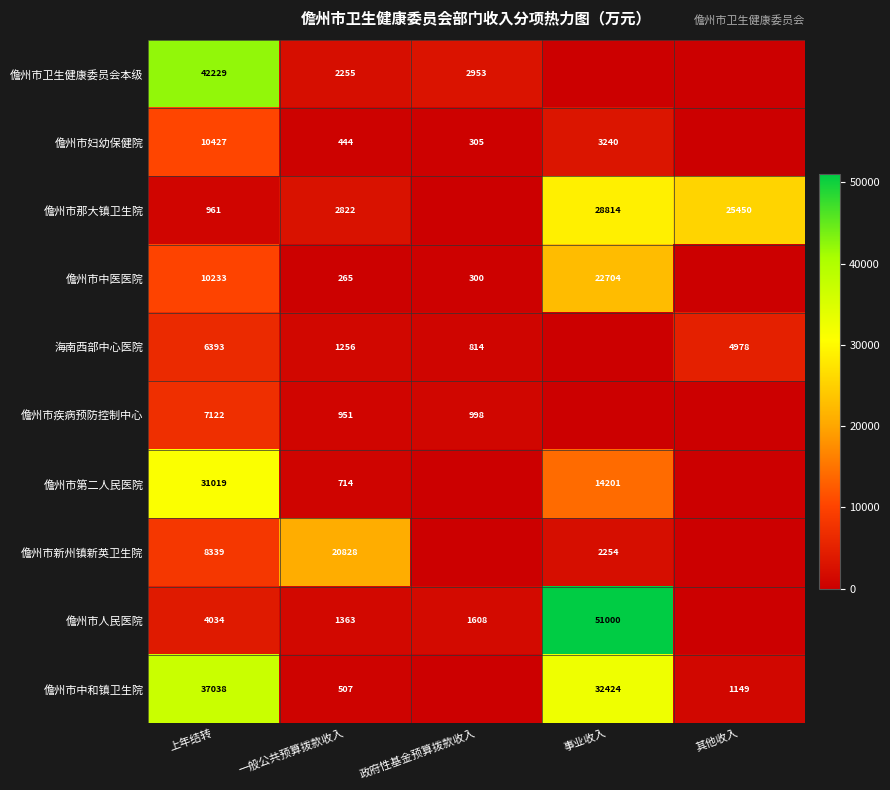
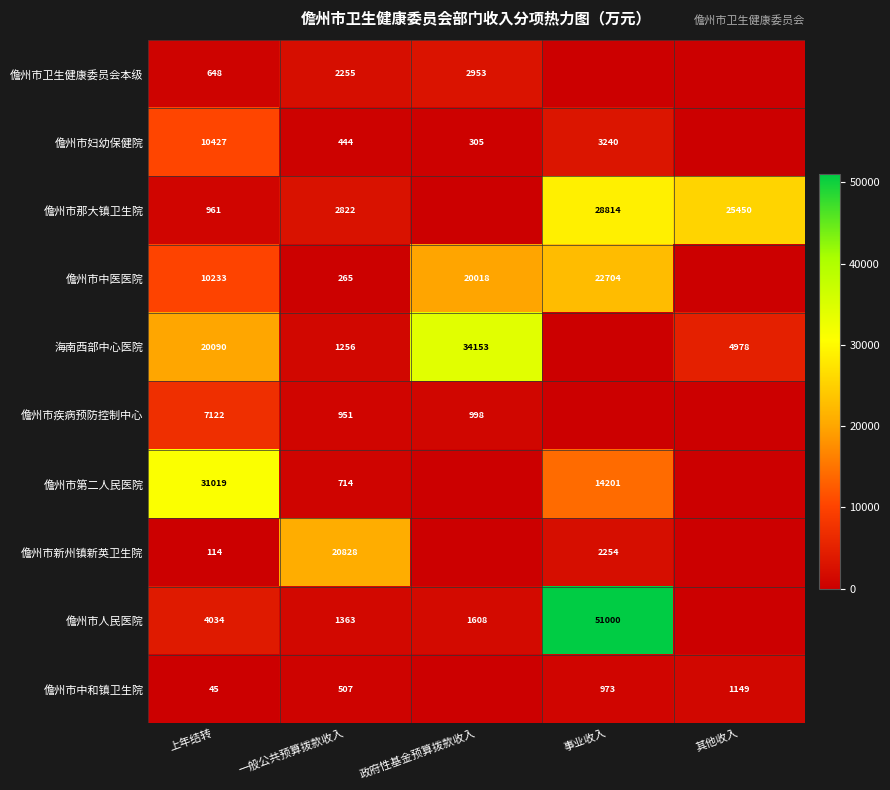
  {
    "儋州市卫生健康委员会本级": {
-     "上年结转": 42229,
+     "上年结转": 648,
      "一般公共预算拨款收入": 2255,
      "政府性基金预算拨款收入": 2953
    },
    "儋州市妇幼保健院": {
      "上年结转": 10427,
      "一般公共预算拨款收入": 444,
      "政府性基金预算拨款收入": 305,
      "事业收入": 3240
    },
    "儋州市那大镇卫生院": {
      "上年结转": 961,
      "一般公共预算拨款收入": 2822,
      "事业收入": 28814,
      "其他收入": 25450
    },
    "儋州市中医医院": {
      "上年结转": 10233,
      "一般公共预算拨款收入": 265,
-     "政府性基金预算拨款收入": 300,
+     "政府性基金预算拨款收入": 20018,
      "事业收入": 22704
    },
    "海南西部中心医院": {
-     "上年结转": 6393,
+     "上年结转": 20090,
      "一般公共预算拨款收入": 1256,
-     "政府性基金预算拨款收入": 814,
+     "政府性基金预算拨款收入": 34153,
      "其他收入": 4978
    },
    "儋州市疾病预防控制中心": {
      "上年结转": 7122,
      "一般公共预算拨款收入": 951,
      "政府性基金预算拨款收入": 998
    },
    "儋州市第二人民医院": {
      "上年结转": 31019,
      "一般公共预算拨款收入": 714,
      "事业收入": 14201
    },
    "儋州市新州镇新英卫生院": {
-     "上年结转": 8339,
+     "上年结转": 114,
      "一般公共预算拨款收入": 20828,
      "事业收入": 2254
    },
    "儋州市人民医院": {
      "上年结转": 4034,
      "一般公共预算拨款收入": 1363,
      "政府性基金预算拨款收入": 1608,
      "事业收入": 51000
    },
    "儋州市中和镇卫生院": {
-     "上年结转": 37038,
+     "上年结转": 45,
      "一般公共预算拨款收入": 507,
-     "事业收入": 32424,
+     "事业收入": 973,
      "其他收入": 1149
    }
  }
